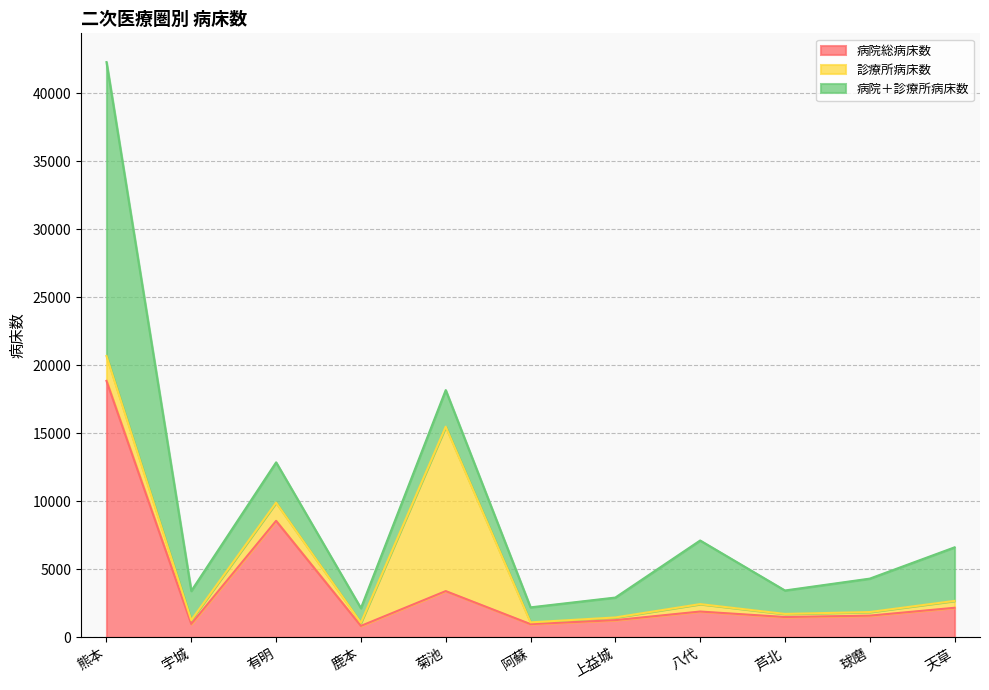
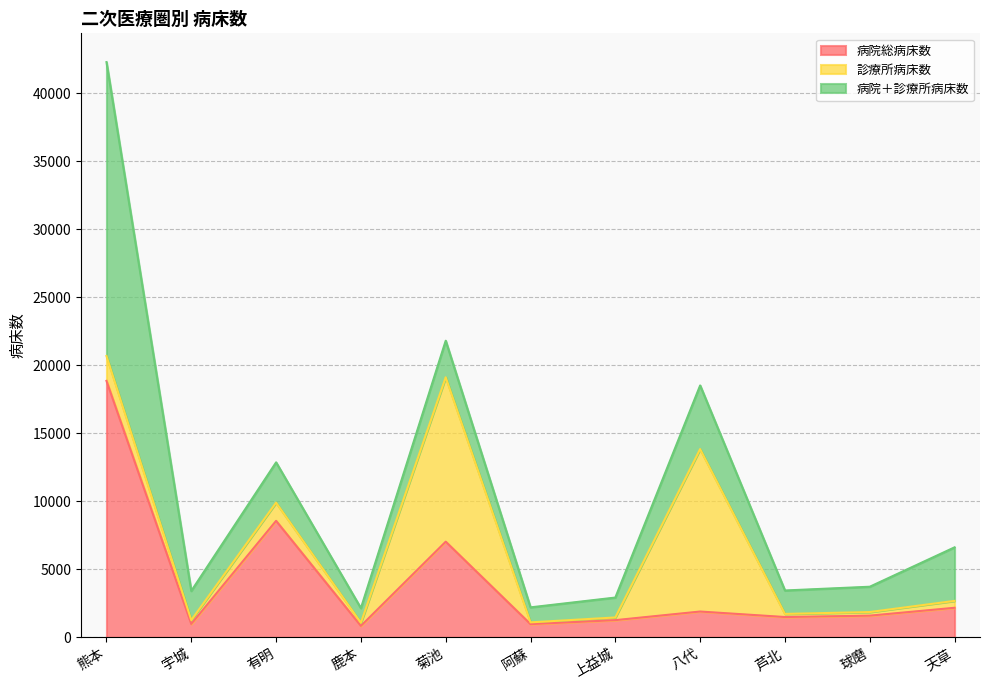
  {
    "病院総病床数": {
      "熊本": 18900,
      "宇城": 1000,
      "有明": 8600,
      "鹿本": 800,
-     "菊池": 3400,
+     "菊池": 7000,
      "上益城": 1300,
      "八代": 1900,
      "芦北": 1500,
      "球磨": 1600,
      "天草": 2200
    },
    "診療所病床数": {
      "熊本": 1800,
      "宇城": 300,
      "有明": 1300,
      "鹿本": 200,
      "菊池": 12100,
      "上益城": 200,
-     "八代": 500,
+     "八代": 11900,
      "芦北": 200,
      "球磨": 300,
      "天草": 500
    },
    "病院＋診療所病床数": {
      "熊本": 21600,
      "宇城": 2100,
      "有明": 3000,
      "鹿本": 1100,
      "菊池": 2700,
      "阿蘇": 1100,
      "上益城": 1500,
      "八代": 4700,
      "芦北": 1700,
-     "球磨": 2500,
+     "球磨": 1900,
      "天草": 3900
    }
  }
